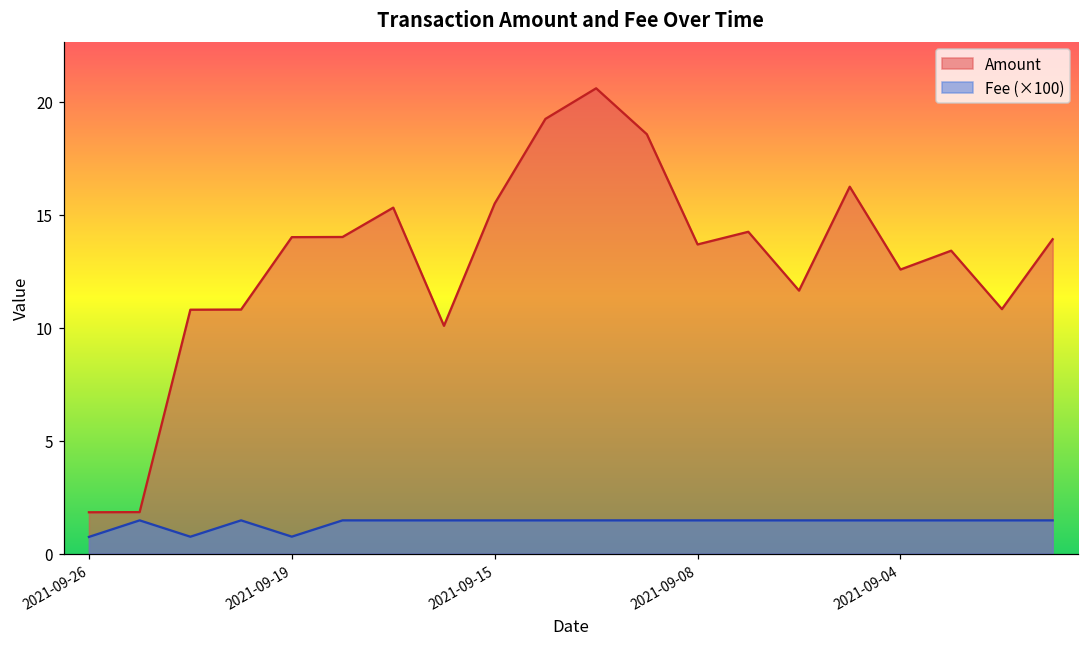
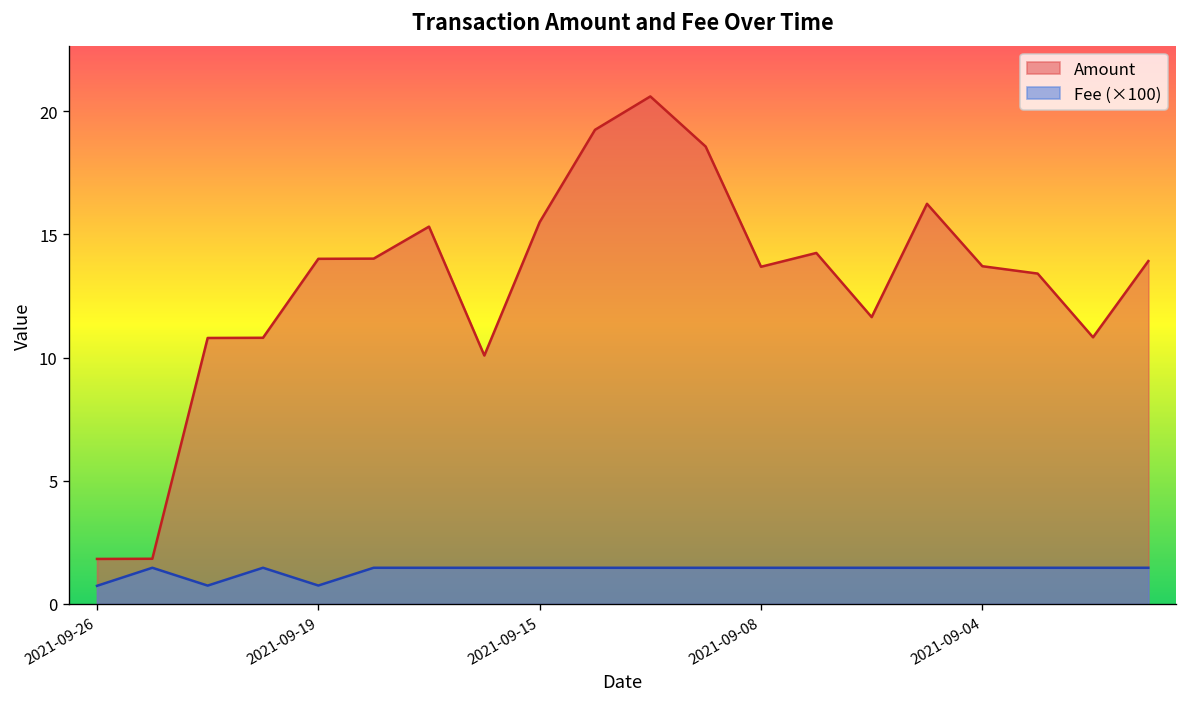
  {
    "Amount": {
      "2021-09-15": 15.5,
      "2021-09-08": 13.7,
-     "2021-09-04": 12.6
+     "2021-09-04": 13.7
    },
    "Fee (×100)": {
      "2021-09-15": 1.5,
      "2021-09-08": 1.5,
      "2021-09-04": 1.5
    }
  }
